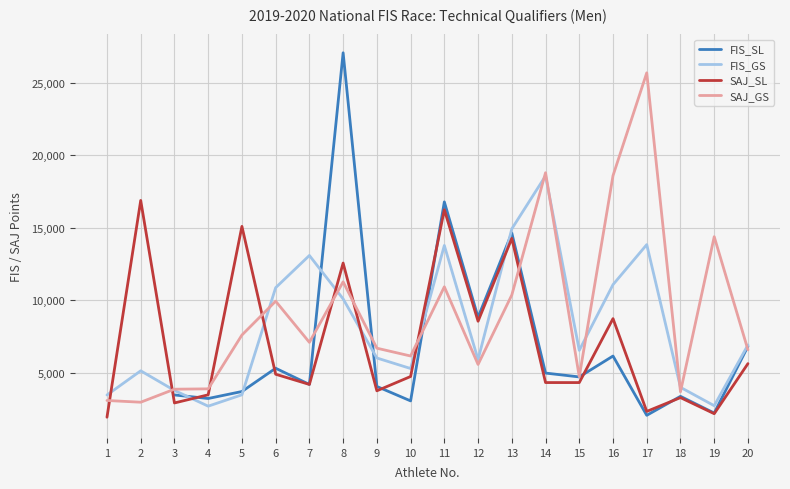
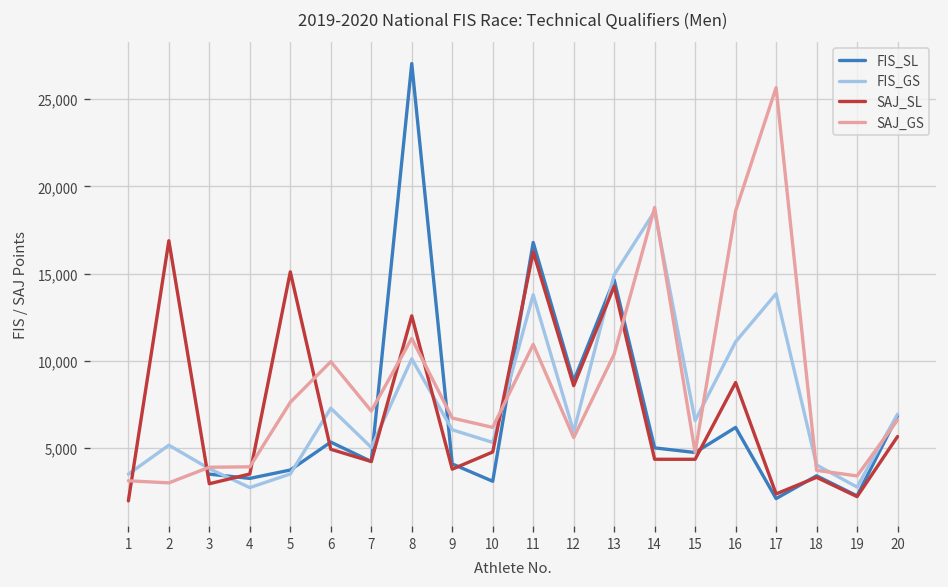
  {
    "FIS_GS": {
      "1": "3,500",
      "2": "5,200",
      "4": "2,700",
      "5": "3,500",
-     "6": "10,900",
-     "7": "13,100",
+     "6": "7,300",
+     "7": "5,000",
      "8": "10,100",
      "9": "6,000",
      "10": "5,300",
      "11": "13,800",
      "12": "5,900",
      "13": "14,900",
      "14": "18,600",
      "15": "6,600",
      "16": "11,100",
      "17": "13,800",
      "18": "4,000",
      "19": "2,800"
    },
    "SAJ_SL": {
      "2": "16,900",
      "3": "2,900",
      "4": "3,500",
      "5": "15,100",
      "6": "4,900",
      "8": "12,600",
      "9": "3,800",
      "10": "4,800",
      "11": "16,200",
      "12": "8,600",
      "13": "14,300",
      "14": "4,300",
      "15": "4,300",
      "16": "8,700",
      "17": "2,400",
      "20": "5,700"
    },
    "SAJ_GS": {
      "1": "3,100",
      "2": "3,000",
      "4": "3,900",
      "5": "7,600",
      "6": "9,900",
      "7": "7,100",
      "8": "11,300",
      "9": "6,700",
      "10": "6,200",
      "11": "10,900",
      "12": "5,600",
      "13": "10,400",
      "14": "18,800",
      "16": "18,600",
      "17": "25,700",
      "18": "3,700",
-     "19": "14,400",
+     "19": "3,400",
      "20": "6,600"
    }
  }
